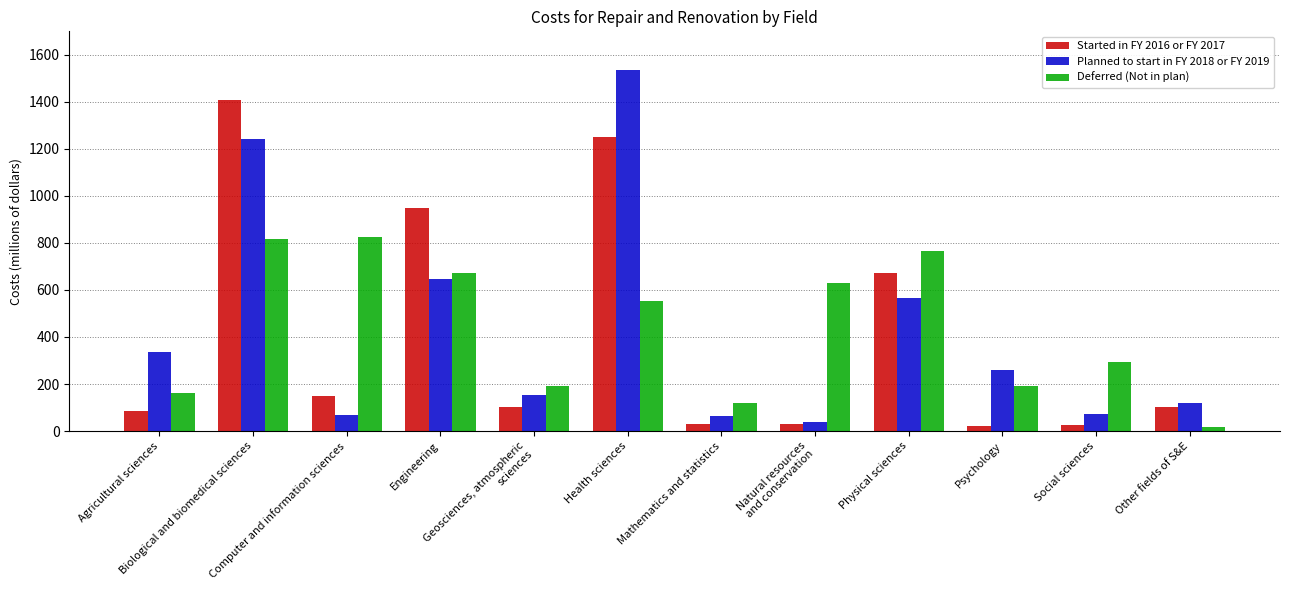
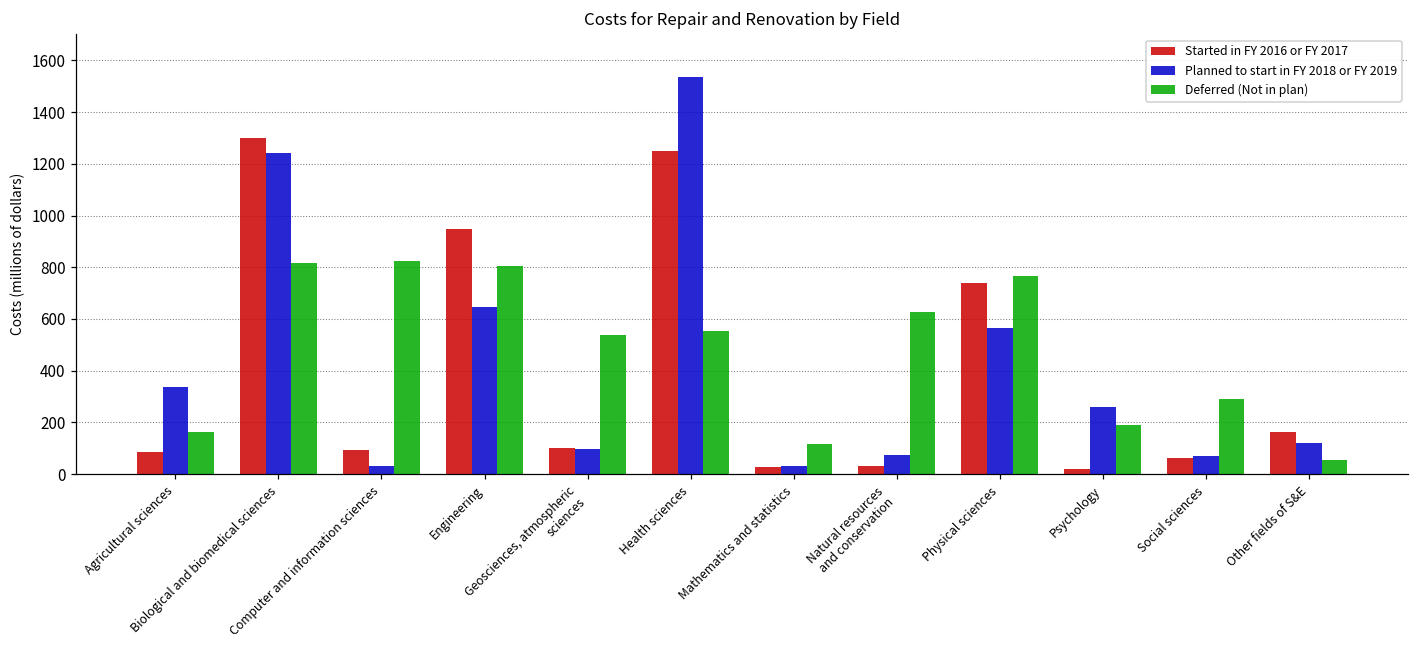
  {
    "Started in FY 2016 or FY 2017": {
      "Agricultural sciences": 80,
-     "Biological and biomedical sciences": 1410,
-     "Computer and information sciences": 150,
+     "Biological and biomedical sciences": 1300,
+     "Computer and information sciences": 90,
      "Engineering": 950,
      "Geosciences, atmospheric sciences": 100,
      "Health sciences": 1250,
      "Mathematics and statistics": 30,
      "Natural resources and conservation": 30,
-     "Physical sciences": 670,
+     "Physical sciences": 740,
      "Psychology": 20,
-     "Social sciences": 30,
-     "Other fields of S&E": 100
+     "Social sciences": 60,
+     "Other fields of S&E": 160
    },
    "Planned to start in FY 2018 or FY 2019": {
      "Agricultural sciences": 340,
      "Biological and biomedical sciences": 1240,
-     "Computer and information sciences": 70,
+     "Computer and information sciences": 30,
      "Engineering": 650,
-     "Geosciences, atmospheric sciences": 150,
+     "Geosciences, atmospheric sciences": 100,
      "Health sciences": 1540,
-     "Mathematics and statistics": 60,
-     "Natural resources and conservation": 40,
+     "Mathematics and statistics": 30,
+     "Natural resources and conservation": 80,
      "Physical sciences": 560,
      "Psychology": 260,
      "Social sciences": 70,
      "Other fields of S&E": 120
    },
    "Deferred (Not in plan)": {
      "Agricultural sciences": 160,
      "Biological and biomedical sciences": 820,
      "Computer and information sciences": 820,
-     "Engineering": 670,
-     "Geosciences, atmospheric sciences": 190,
+     "Engineering": 810,
+     "Geosciences, atmospheric sciences": 540,
      "Health sciences": 550,
      "Mathematics and statistics": 120,
      "Natural resources and conservation": 630,
      "Physical sciences": 770,
      "Psychology": 190,
      "Social sciences": 290,
-     "Other fields of S&E": 20
+     "Other fields of S&E": 50
    }
  }
